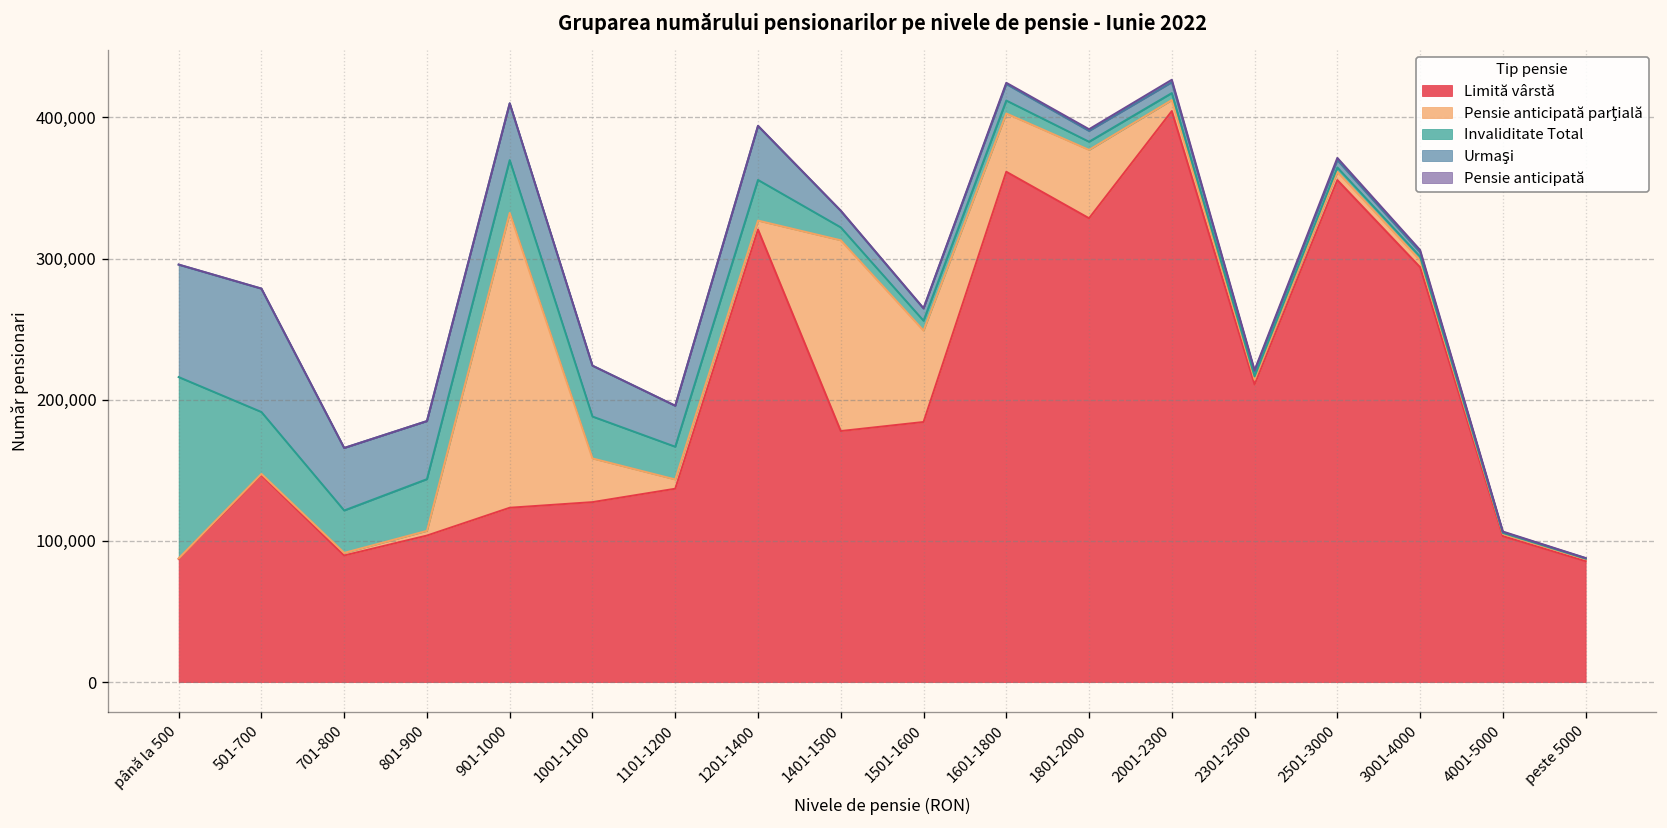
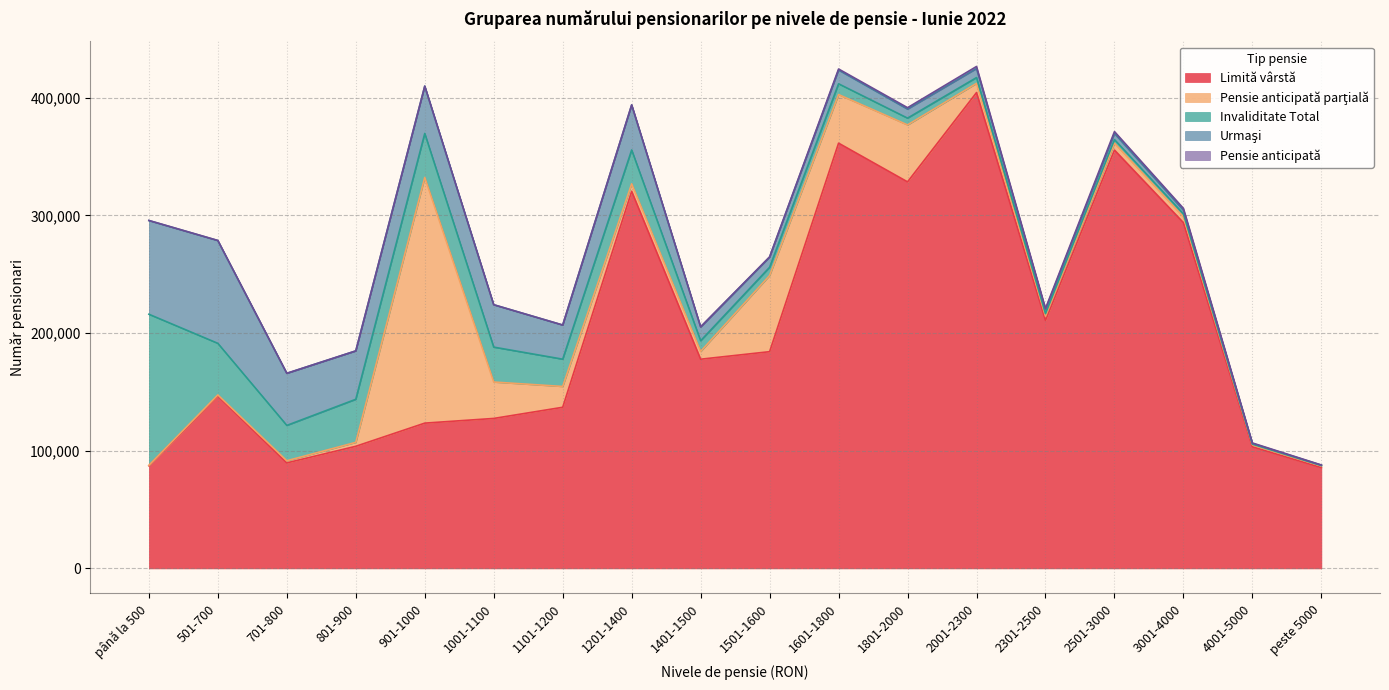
  {
    "Limită vârstă": {
      "801-900": "104,000",
      "901-1000": "123,000",
      "1001-1100": "127,000",
      "1101-1200": "137,000",
      "1201-1400": "321,000",
      "1401-1500": "178,000",
      "1501-1600": "184,000",
      "1601-1800": "361,000",
      "1801-2000": "329,000",
      "2001-2300": "404,000",
      "2301-2500": "211,000",
      "2501-3000": "356,000",
      "3001-4000": "294,000"
    },
    "Pensie anticipată parţială": {
      "801-900": "3,000",
      "901-1000": "209,000",
      "1001-1100": "31,000",
-     "1101-1200": "7,000",
+     "1101-1200": "18,000",
      "1201-1400": "6,000",
-     "1401-1500": "135,000",
+     "1401-1500": "7,000",
      "1501-1600": "65,000",
      "1601-1800": "41,000",
      "1801-2000": "48,000",
      "2001-2300": "8,000",
      "2501-3000": "6,000",
      "3001-4000": "5,000"
    }
  }
